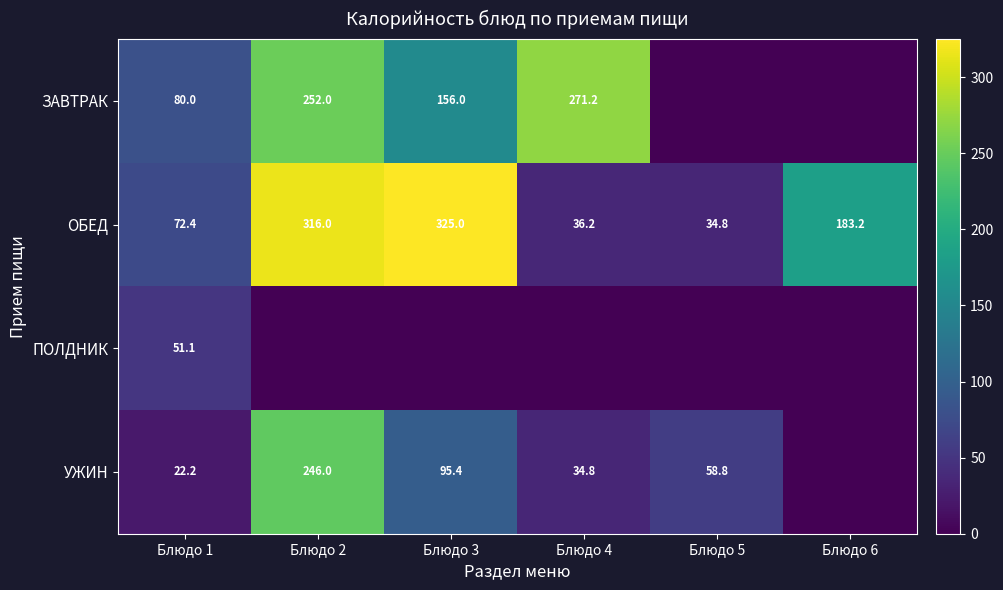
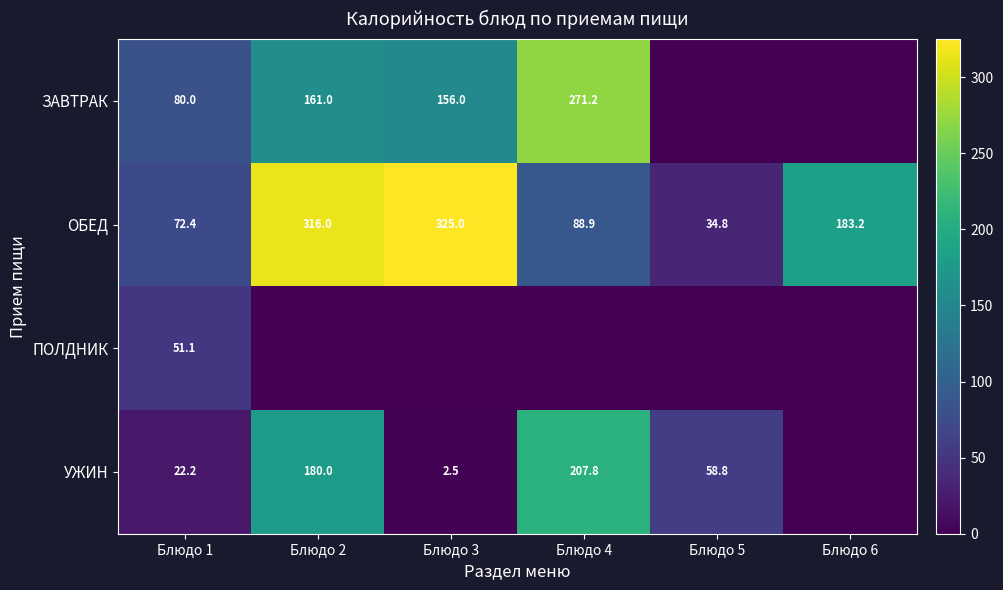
  {
    "ЗАВТРАК": {
      "Блюдо 1": 80.0,
-     "Блюдо 2": 252.0,
+     "Блюдо 2": 161.0,
      "Блюдо 3": 156.0,
      "Блюдо 4": 271.2
    },
    "ОБЕД": {
      "Блюдо 1": 72.4,
      "Блюдо 2": 316.0,
      "Блюдо 3": 325.0,
-     "Блюдо 4": 36.2,
+     "Блюдо 4": 88.9,
      "Блюдо 5": 34.8,
      "Блюдо 6": 183.2
    },
    "ПОЛДНИК": {
      "Блюдо 1": 51.1
    },
    "УЖИН": {
      "Блюдо 1": 22.2,
-     "Блюдо 2": 246.0,
-     "Блюдо 3": 95.4,
-     "Блюдо 4": 34.8,
+     "Блюдо 2": 180.0,
+     "Блюдо 3": 2.5,
+     "Блюдо 4": 207.8,
      "Блюдо 5": 58.8
    }
  }
